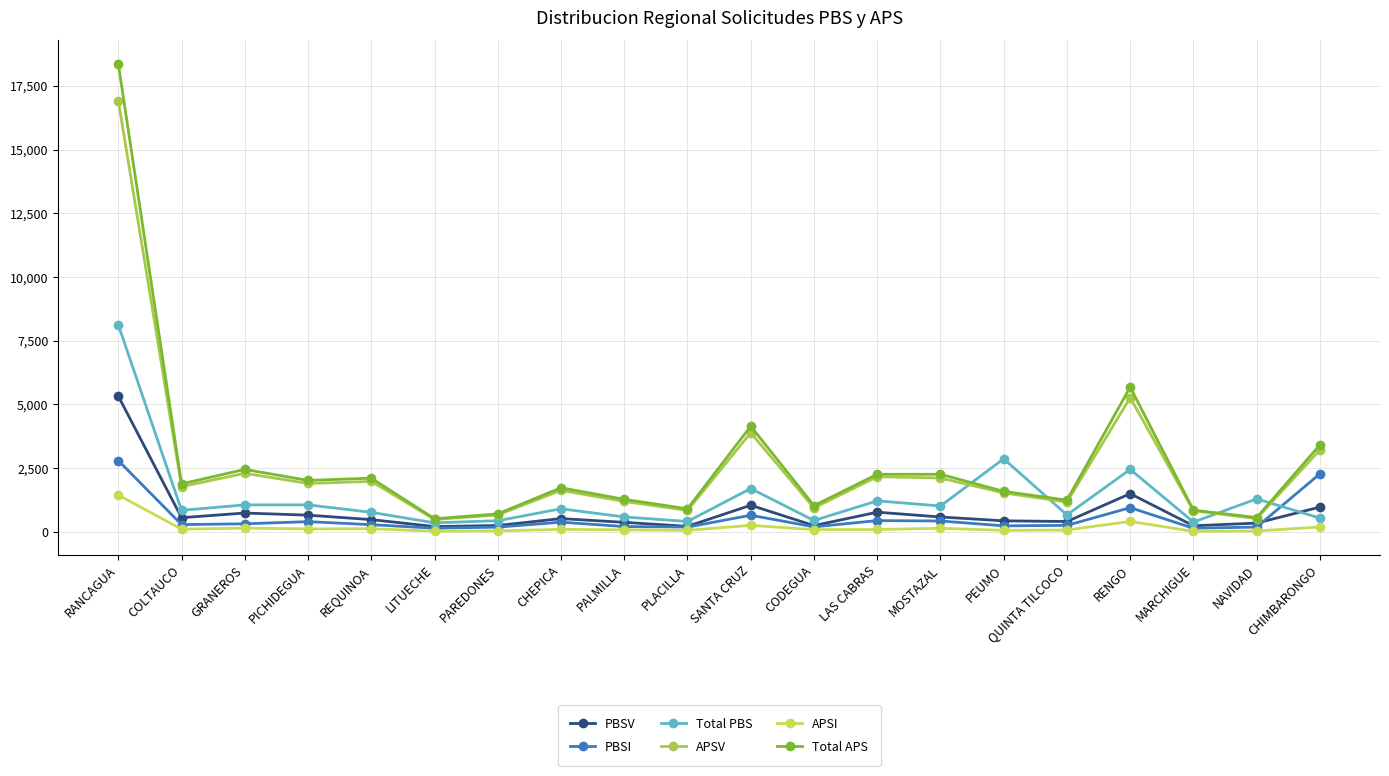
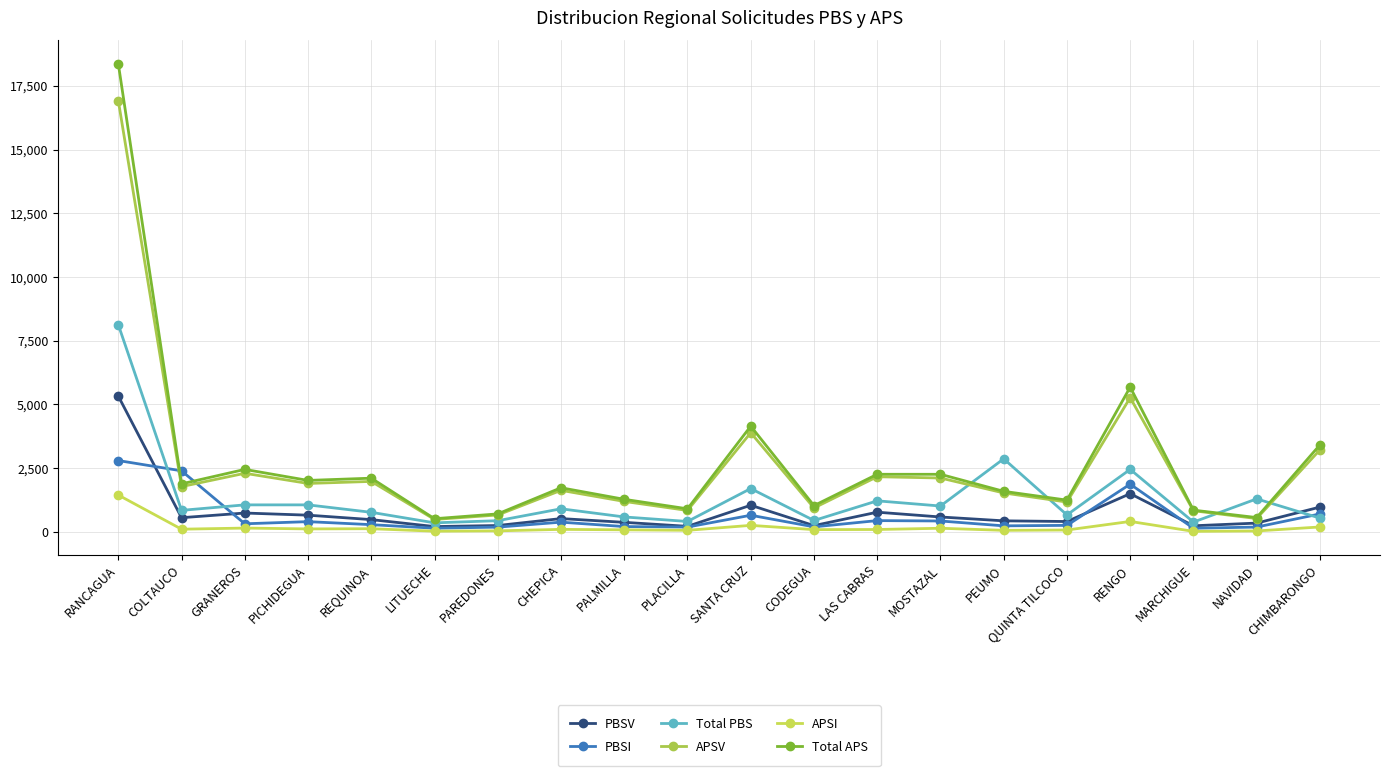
  {
    "PBSV": {
      "RANCAGUA": "5,300",
      "COLTAUCO": "600",
      "GRANEROS": "700",
      "PICHIDEGUA": "700",
      "REQUINOA": "500",
      "CHEPICA": "500",
      "PALMILLA": "400",
      "SANTA CRUZ": "1,000",
      "LAS CABRAS": "800",
      "MOSTAZAL": "600",
      "PEUMO": "400",
      "QUINTA TILCOCO": "400",
      "RENGO": "1,500",
      "NAVIDAD": "300",
      "CHIMBARONGO": "1,000"
    },
    "PBSI": {
      "RANCAGUA": "2,800",
-     "COLTAUCO": "300",
+     "COLTAUCO": "2,400",
      "GRANEROS": "300",
      "PICHIDEGUA": "400",
      "REQUINOA": "300",
      "CHEPICA": "400",
      "PALMILLA": "200",
      "SANTA CRUZ": "700",
      "LAS CABRAS": "400",
      "MOSTAZAL": "400",
      "PEUMO": "200",
      "QUINTA TILCOCO": "300",
-     "RENGO": "1,000",
+     "RENGO": "1,900",
      "NAVIDAD": "200",
-     "CHIMBARONGO": "2,300"
+     "CHIMBARONGO": "700"
    },
    "Total PBS": {
      "RANCAGUA": "8,100",
      "COLTAUCO": "800",
      "GRANEROS": "1,100",
      "PICHIDEGUA": "1,100",
      "REQUINOA": "800",
      "LITUECHE": "400",
      "PAREDONES": "400",
      "CHEPICA": "900",
      "PALMILLA": "600",
      "PLACILLA": "400",
      "SANTA CRUZ": "1,700",
      "CODEGUA": "400",
      "LAS CABRAS": "1,200",
      "MOSTAZAL": "1,000",
      "PEUMO": "2,900",
      "QUINTA TILCOCO": "700",
      "RENGO": "2,500",
      "MARCHIGUE": "400",
      "NAVIDAD": "1,300",
      "CHIMBARONGO": "500"
    }
  }
